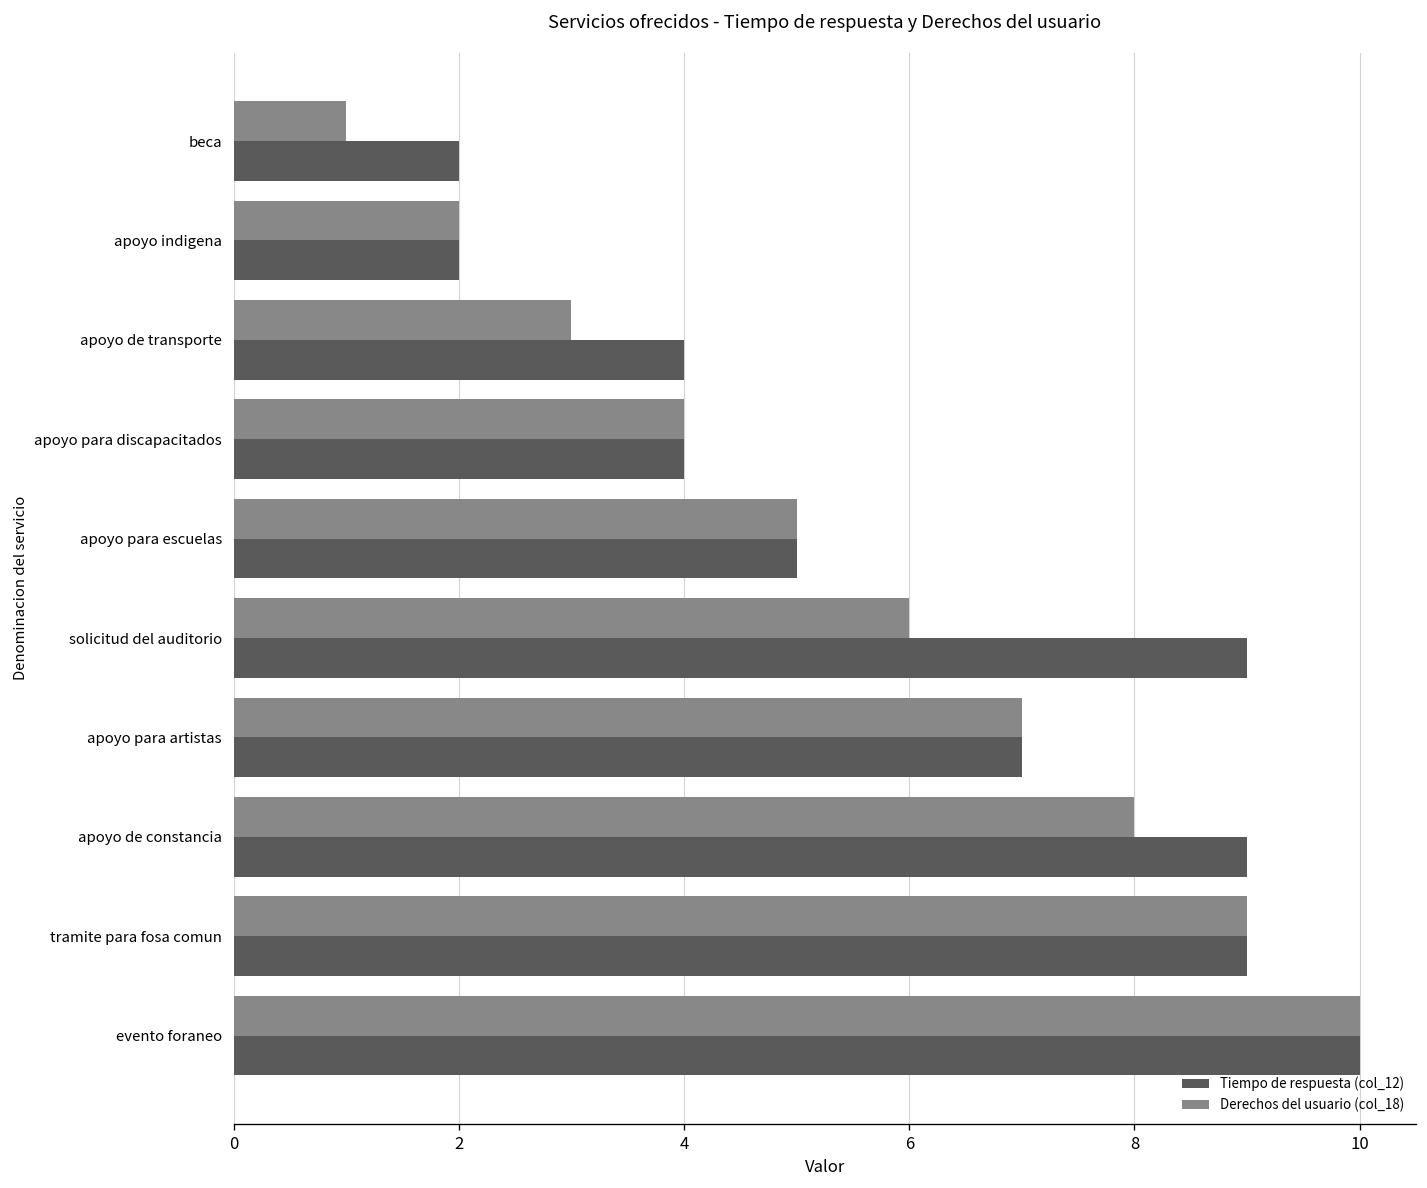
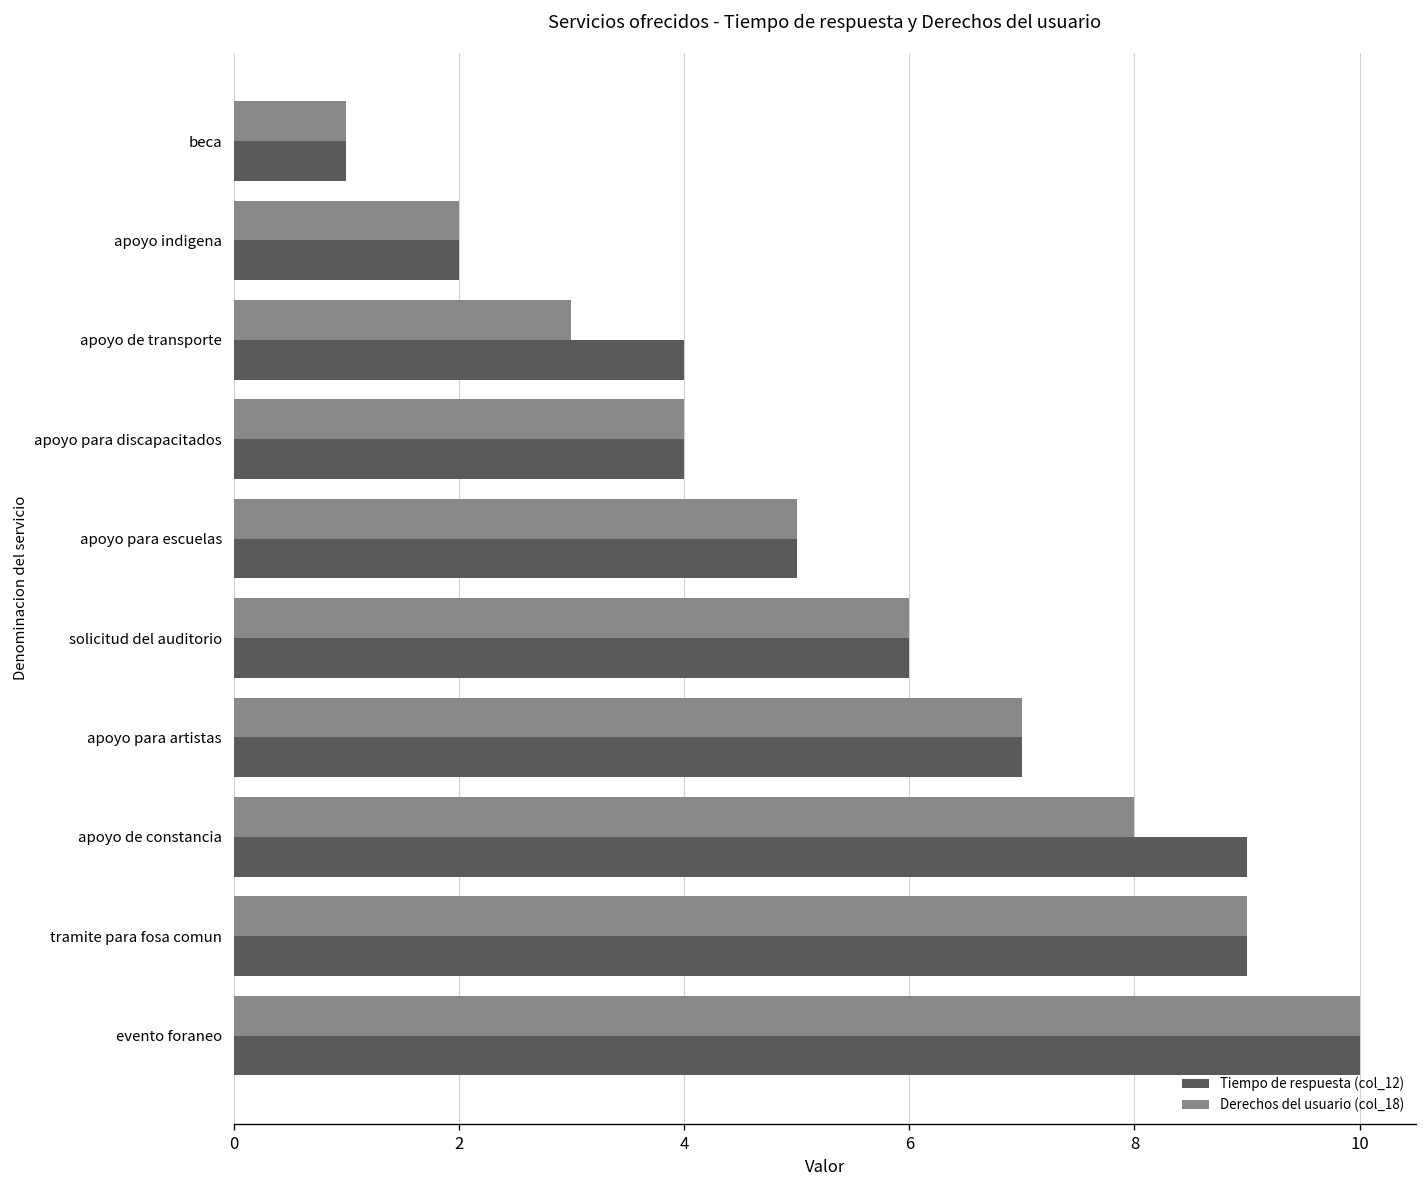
  {
    "Tiempo de respuesta (col_12)": {
-     "beca": 2,
+     "beca": 1,
      "apoyo indigena": 2,
      "apoyo de transporte": 4,
      "apoyo para discapacitados": 4,
      "apoyo para escuelas": 5,
-     "solicitud del auditorio": 9,
+     "solicitud del auditorio": 6,
      "apoyo para artistas": 7,
      "apoyo de constancia": 9,
      "tramite para fosa comun": 9,
      "evento foraneo": 10
    },
    "Derechos del usuario (col_18)": {
      "beca": 1,
      "apoyo indigena": 2,
      "apoyo de transporte": 3,
      "apoyo para discapacitados": 4,
      "apoyo para escuelas": 5,
      "solicitud del auditorio": 6,
      "apoyo para artistas": 7,
      "apoyo de constancia": 8,
      "tramite para fosa comun": 9,
      "evento foraneo": 10
    }
  }
